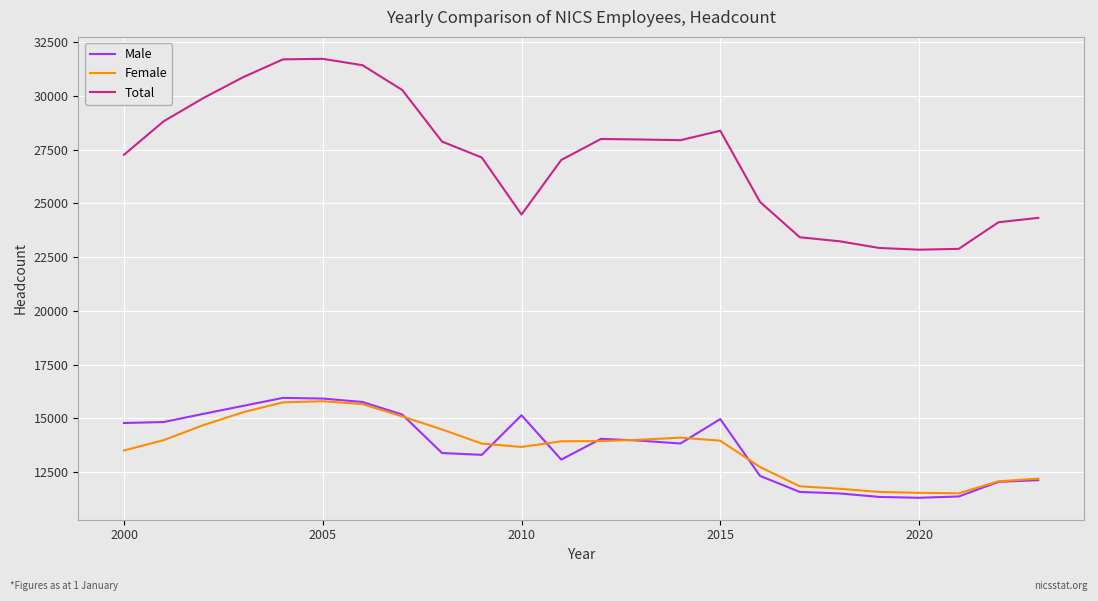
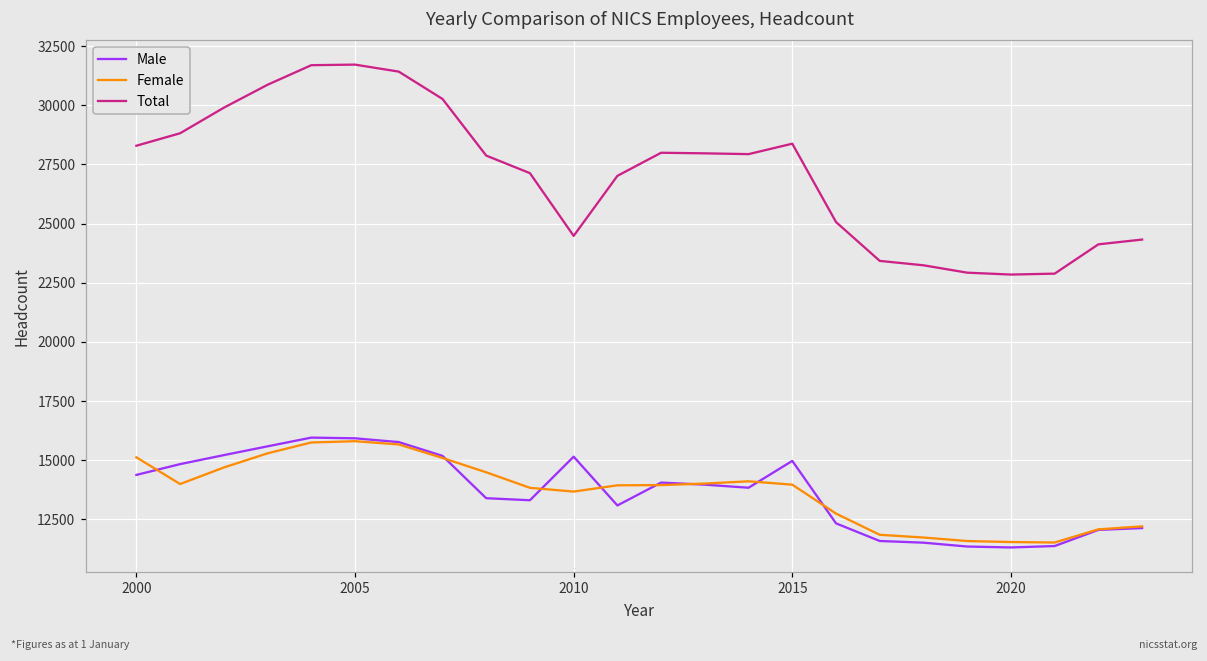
  {
    "Male": {
-     "2000": 14800,
+     "2000": 14400,
      "2005": 15900,
      "2010": 15100,
      "2015": 15000,
      "2020": 11300
    },
    "Female": {
-     "2000": 13500,
+     "2000": 15100,
      "2005": 15800,
      "2010": 13700,
      "2015": 14000,
      "2020": 11500
    },
    "Total": {
-     "2000": 27300,
+     "2000": 28300,
      "2005": 31700,
      "2010": 24500,
      "2015": 28400,
      "2020": 22800
    }
  }
